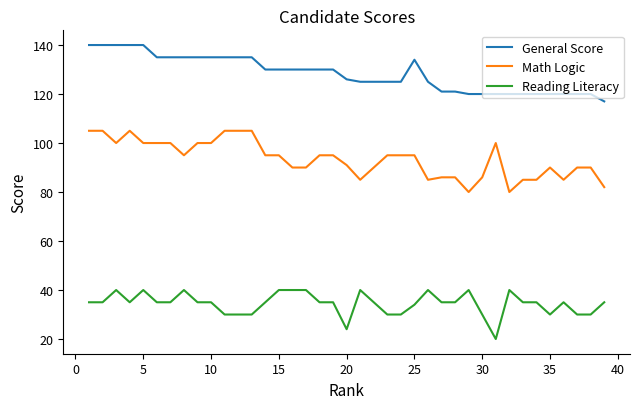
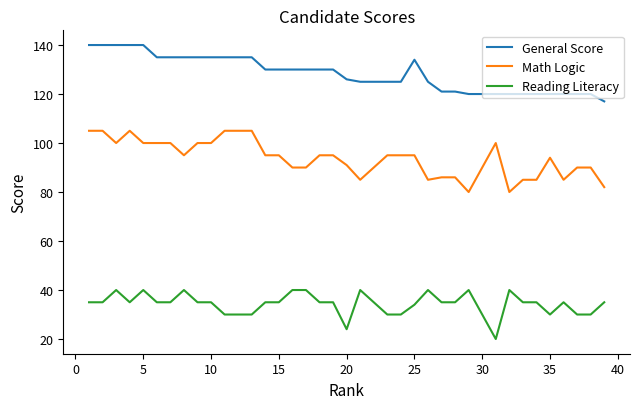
  {
    "General Score": {
      "5": 140,
      "10": 135,
      "15": 130,
      "20": 126,
      "25": 134
    },
    "Math Logic": {
      "5": 100,
      "10": 100,
      "15": 95,
      "20": 91,
      "25": 95,
-     "30": 86,
-     "35": 90
+     "30": 90,
+     "35": 94
    },
    "Reading Literacy": {
      "5": 40,
      "10": 35,
-     "15": 40,
+     "15": 35,
      "20": 24,
      "25": 34,
      "30": 30,
      "35": 30
    }
  }
